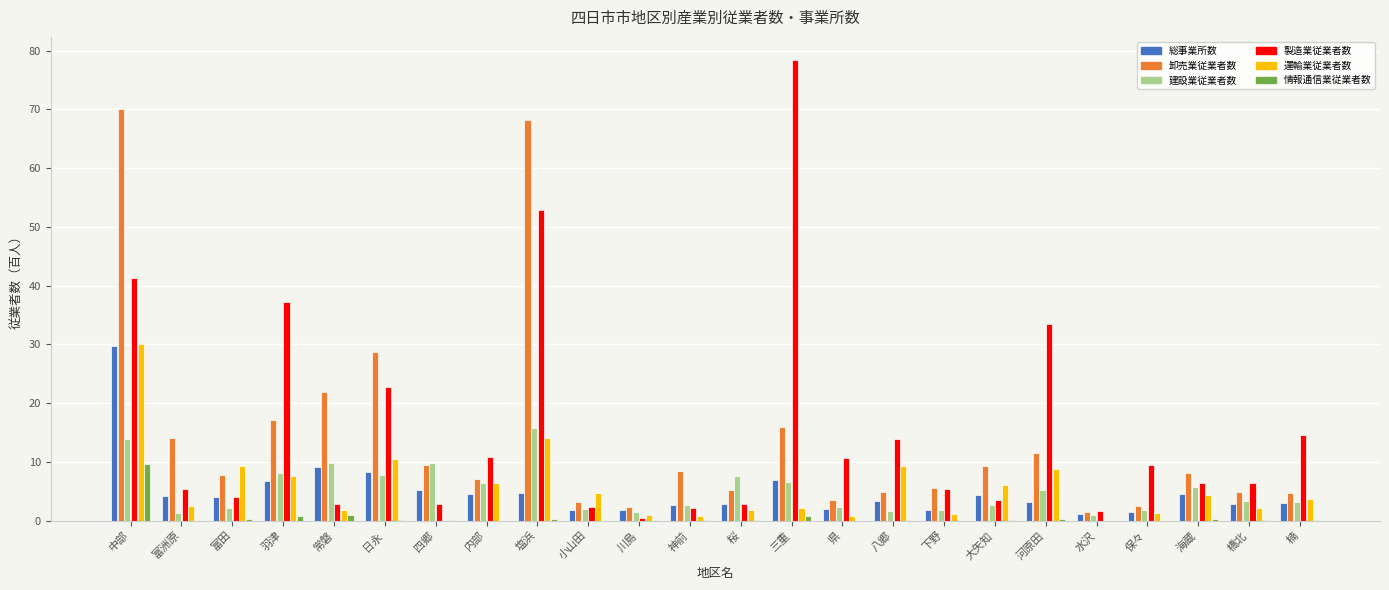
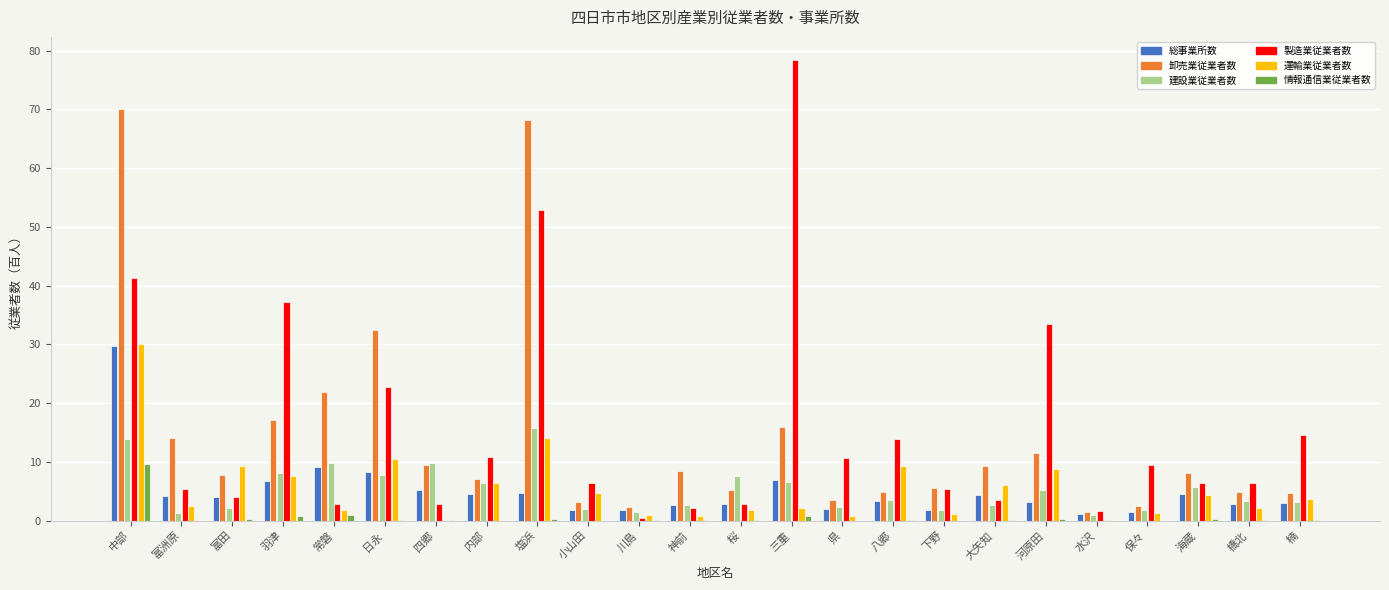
  {
    "総事業所数": {
      "中部": 30,
      "富洲原": 4,
      "富田": 4,
      "羽津": 7,
      "常磐": 9,
      "日永": 8,
      "四郷": 5,
      "内部": 4,
      "塩浜": 5,
      "小山田": 2,
      "川島": 2,
      "神前": 3,
      "桜": 3,
      "三重": 7,
      "県": 2,
      "八郷": 3,
      "下野": 2,
      "大矢知": 4,
      "河原田": 3,
      "水沢": 1,
      "保々": 1,
      "海蔵": 5,
      "橋北": 3,
      "楠": 3
    },
    "卸売業従業者数": {
      "中部": 70,
      "富洲原": 14,
      "富田": 8,
      "羽津": 17,
      "常磐": 22,
-     "日永": 29,
+     "日永": 32,
      "四郷": 9,
      "内部": 7,
      "塩浜": 68,
      "小山田": 3,
      "川島": 2,
      "神前": 8,
      "桜": 5,
      "三重": 16,
      "県": 4,
      "八郷": 5,
      "下野": 6,
      "大矢知": 9,
      "河原田": 12,
      "水沢": 1,
      "保々": 2,
      "海蔵": 8,
      "橋北": 5,
      "楠": 5
    },
    "建設業従業者数": {
      "中部": 14,
      "富洲原": 1,
      "富田": 2,
      "羽津": 8,
      "常磐": 10,
      "日永": 8,
      "四郷": 10,
      "内部": 6,
      "塩浜": 16,
      "小山田": 2,
      "川島": 1,
      "神前": 3,
      "桜": 8,
      "三重": 7,
      "県": 2,
-     "八郷": 2,
+     "八郷": 4,
      "下野": 2,
      "大矢知": 3,
      "河原田": 5,
      "水沢": 1,
      "保々": 2,
      "海蔵": 6,
      "橋北": 3,
      "楠": 3
    },
    "製造業従業者数": {
      "中部": 41,
      "富洲原": 5,
      "富田": 4,
      "羽津": 37,
      "常磐": 3,
      "日永": 23,
      "四郷": 3,
      "内部": 11,
      "塩浜": 53,
-     "小山田": 2,
+     "小山田": 6,
      "川島": 1,
      "神前": 2,
      "桜": 3,
      "三重": 78,
      "県": 11,
      "八郷": 14,
      "下野": 5,
      "大矢知": 3,
      "河原田": 33,
      "水沢": 2,
      "保々": 9,
      "海蔵": 6,
      "橋北": 6,
      "楠": 15
    },
    "運輸業従業者数": {
      "中部": 30,
      "富洲原": 3,
      "富田": 9,
      "羽津": 8,
      "常磐": 2,
      "日永": 10,
      "四郷": 0,
      "内部": 6,
      "塩浜": 14,
      "小山田": 5,
      "川島": 1,
      "神前": 1,
      "桜": 2,
      "三重": 2,
      "県": 1,
      "八郷": 9,
      "下野": 1,
      "大矢知": 6,
      "河原田": 9,
      "保々": 1,
      "海蔵": 4,
      "橋北": 2,
      "楠": 4
    },
    "情報通信業従業者数": {
      "中部": 10,
      "富洲原": 0,
      "羽津": 1,
      "常磐": 1,
      "小山田": 0,
      "三重": 1,
      "県": 0,
      "下野": 0,
      "水沢": 0
    }
  }
